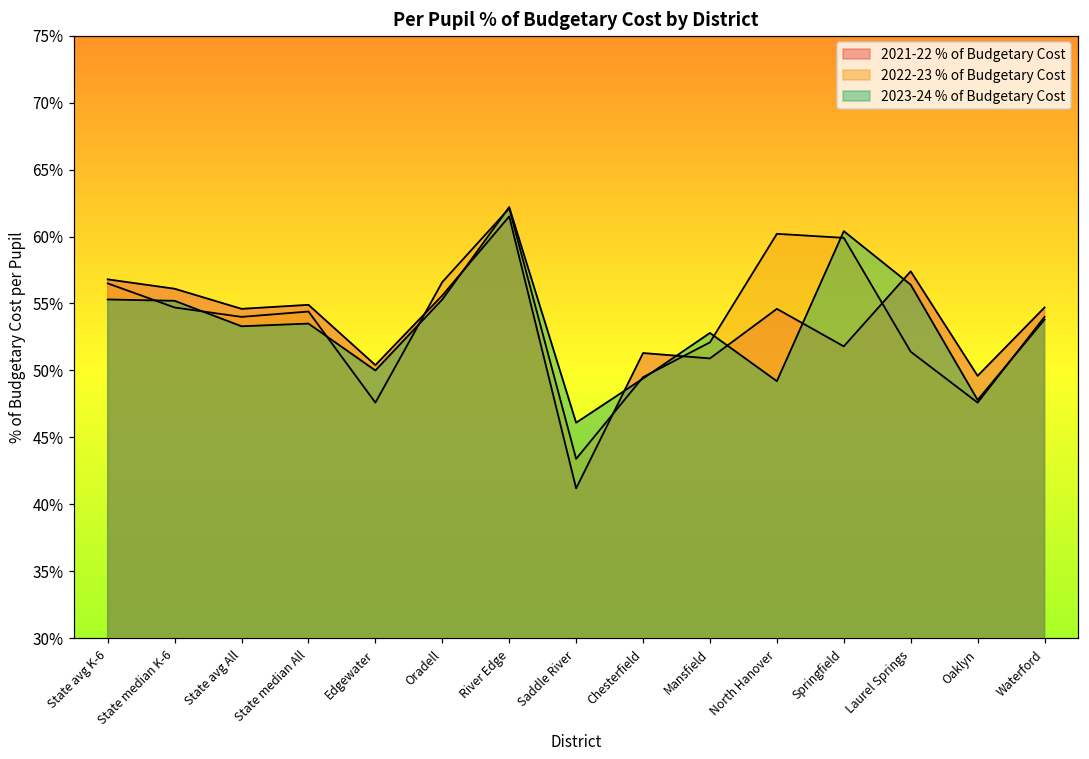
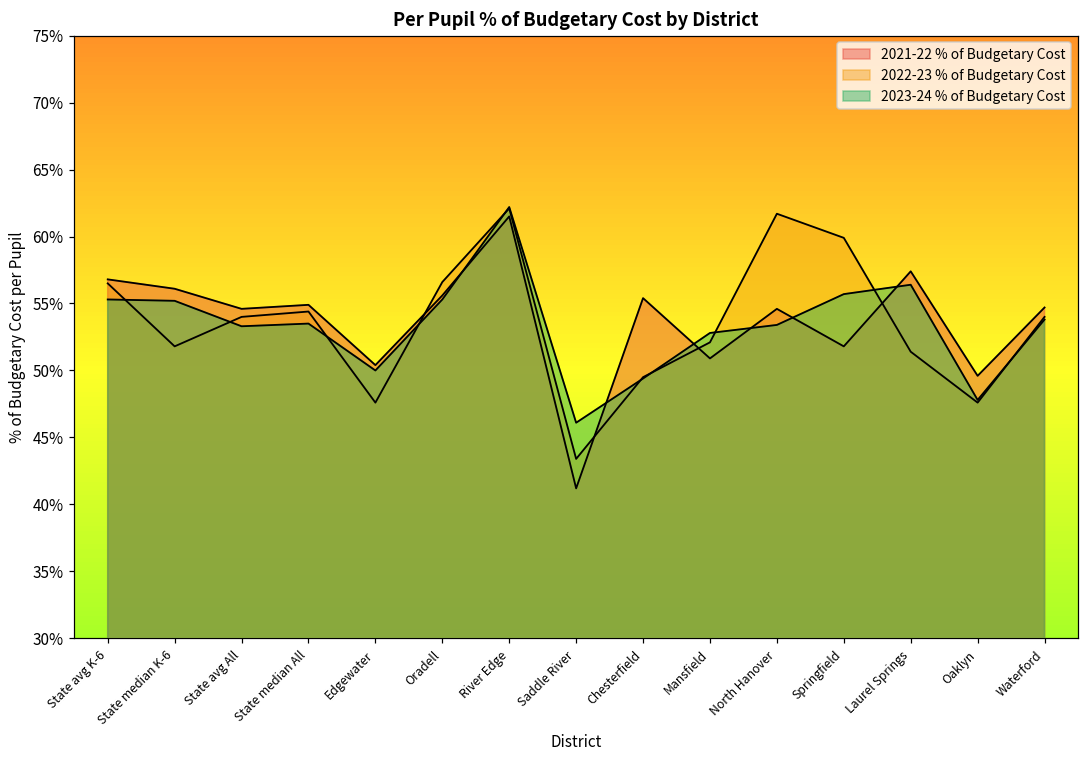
  {
    "2021-22 % of Budgetary Cost": {
      "State avg K-6": "56.8%",
      "State median K-6": "56.1%",
      "State avg All": "54.6%",
      "State median All": "54.9%",
      "Edgewater": "50.4%",
      "Oradell": "55.6%",
      "River Edge": "61.5%",
      "Saddle River": "41.2%",
-     "Chesterfield": "51.3%",
+     "Chesterfield": "55.4%",
      "Mansfield": "50.9%",
      "North Hanover": "54.6%",
      "Springfield": "51.8%",
      "Laurel Springs": "57.4%",
      "Oaklyn": "49.6%",
      "Waterford": "54.7%"
    },
    "2022-23 % of Budgetary Cost": {
      "State avg K-6": "56.5%",
-     "State median K-6": "54.7%",
+     "State median K-6": "51.8%",
      "State avg All": "54.0%",
      "State median All": "54.4%",
      "Edgewater": "47.6%",
      "Oradell": "56.6%",
      "Saddle River": "43.4%",
      "Mansfield": "52.1%",
-     "North Hanover": "60.2%",
+     "North Hanover": "61.7%",
      "Springfield": "59.9%",
      "Laurel Springs": "51.4%"
    },
    "2023-24 % of Budgetary Cost": {
      "State avg K-6": "55.3%",
      "State median K-6": "55.2%",
      "State avg All": "53.3%",
      "State median All": "53.5%",
      "Edgewater": "50.0%",
      "Oradell": "55.3%",
      "Saddle River": "46.1%",
      "Mansfield": "52.8%",
-     "North Hanover": "49.2%",
-     "Springfield": "60.4%",
+     "North Hanover": "53.4%",
+     "Springfield": "55.7%",
      "Laurel Springs": "56.4%"
    }
  }
